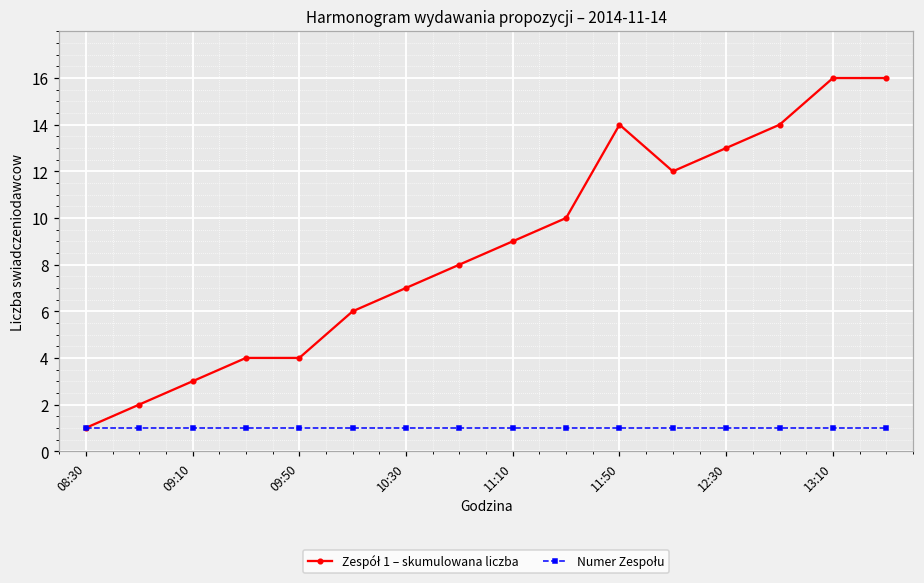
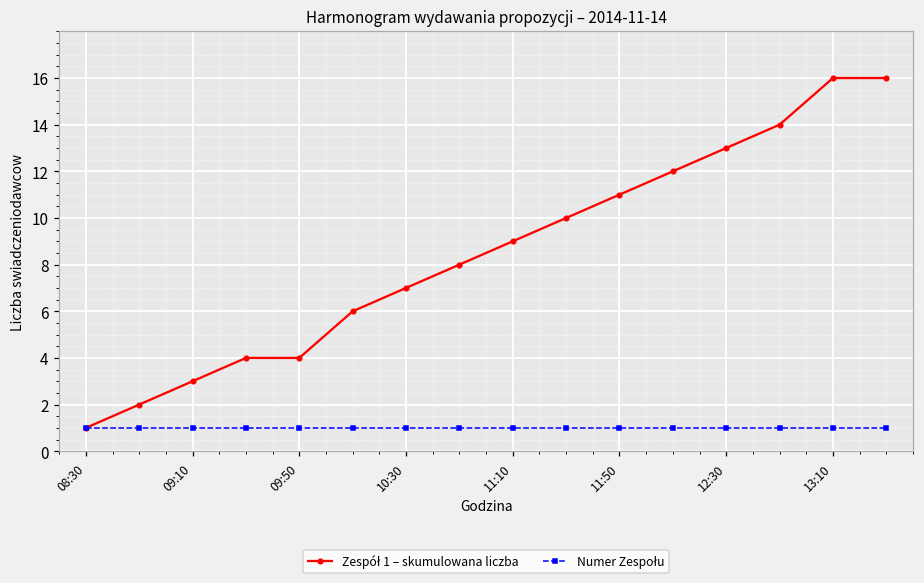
  {
    "Zespół 1 – skumulowana liczba": {
      "09:10": 3,
      "09:50": 4,
      "10:30": 7,
      "11:10": 9,
-     "11:50": 14,
+     "11:50": 11,
      "12:30": 13,
      "13:10": 16
    },
    "Numer Zespołu": {
      "09:10": 1,
      "09:50": 1,
      "10:30": 1,
      "11:10": 1,
      "11:50": 1,
      "12:30": 1,
      "13:10": 1
    }
  }
